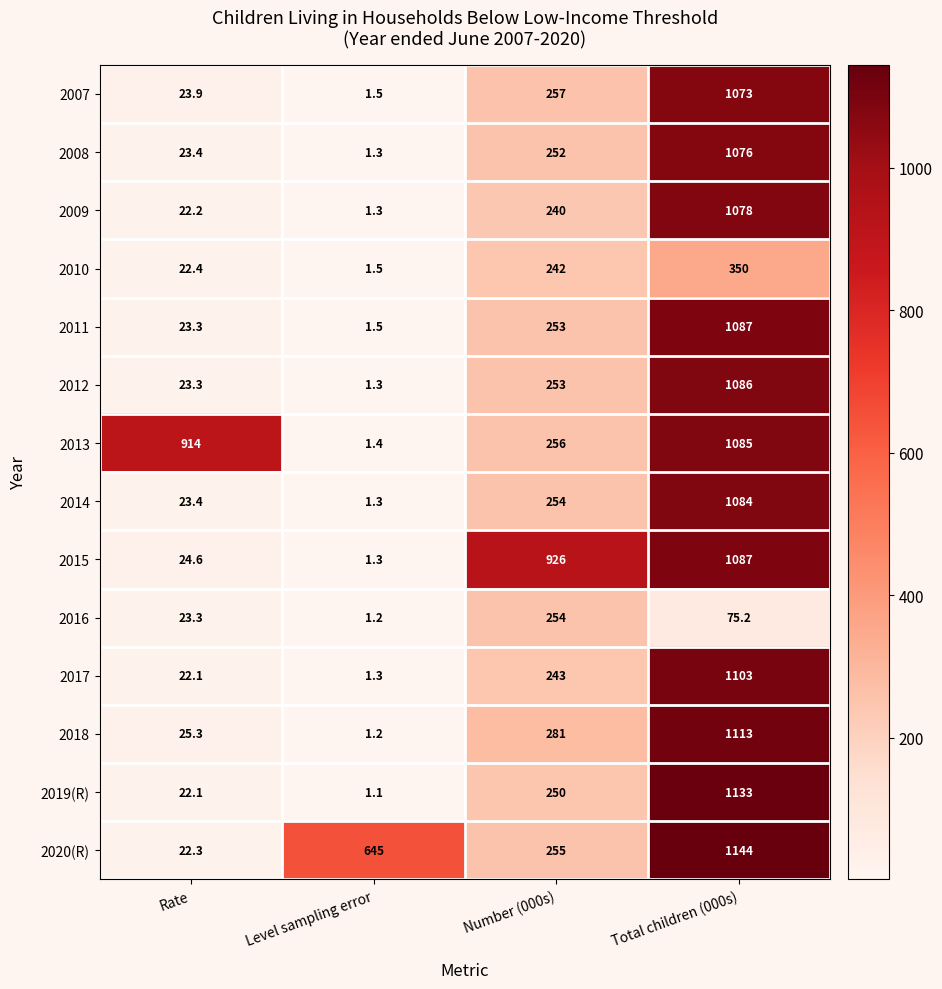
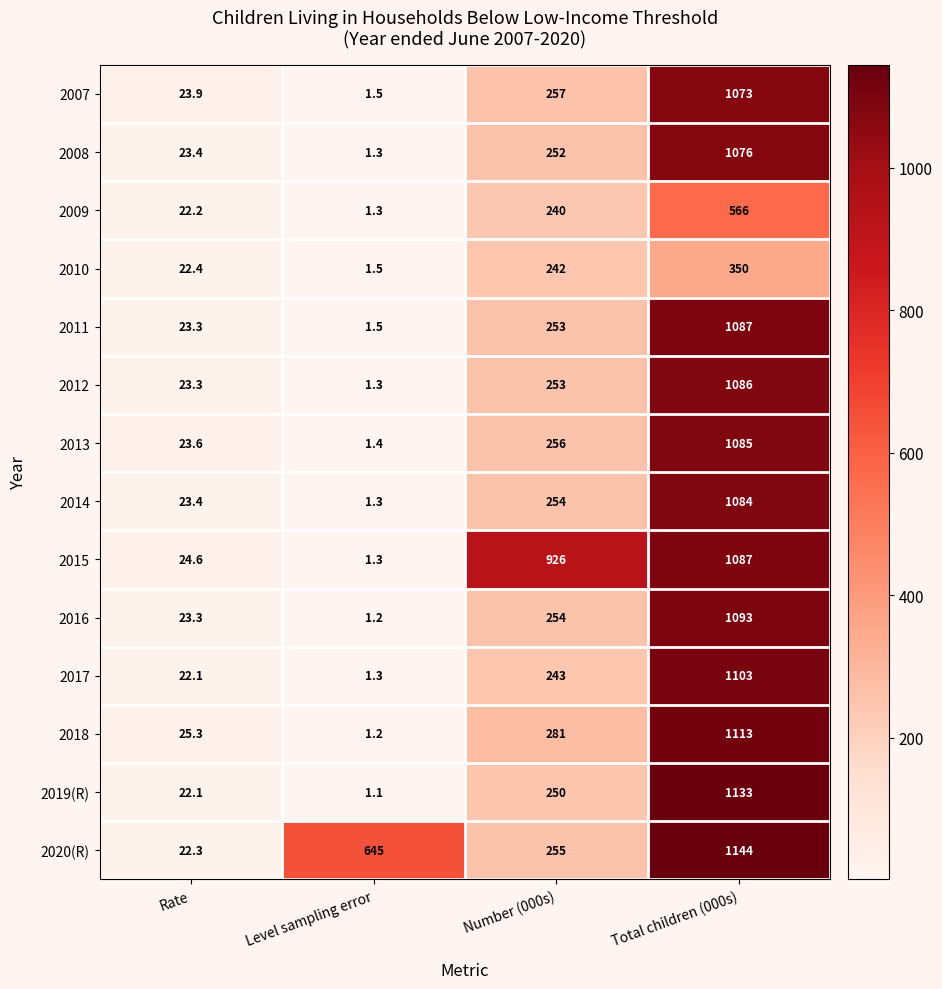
  {
    "2007": {
      "Rate": 23.9,
      "Level sampling error": 1.5,
      "Number (000s)": 257,
      "Total children (000s)": 1073
    },
    "2008": {
      "Rate": 23.4,
      "Level sampling error": 1.3,
      "Number (000s)": 252,
      "Total children (000s)": 1076
    },
    "2009": {
      "Rate": 22.2,
      "Level sampling error": 1.3,
      "Number (000s)": 240,
-     "Total children (000s)": 1078
+     "Total children (000s)": 566
    },
    "2010": {
      "Rate": 22.4,
      "Level sampling error": 1.5,
      "Number (000s)": 242,
      "Total children (000s)": 350
    },
    "2011": {
      "Rate": 23.3,
      "Level sampling error": 1.5,
      "Number (000s)": 253,
      "Total children (000s)": 1087
    },
    "2012": {
      "Rate": 23.3,
      "Level sampling error": 1.3,
      "Number (000s)": 253,
      "Total children (000s)": 1086
    },
    "2013": {
-     "Rate": 914,
+     "Rate": 23.6,
      "Level sampling error": 1.4,
      "Number (000s)": 256,
      "Total children (000s)": 1085
    },
    "2014": {
      "Rate": 23.4,
      "Level sampling error": 1.3,
      "Number (000s)": 254,
      "Total children (000s)": 1084
    },
    "2015": {
      "Rate": 24.6,
      "Level sampling error": 1.3,
      "Number (000s)": 926,
      "Total children (000s)": 1087
    },
    "2016": {
      "Rate": 23.3,
      "Level sampling error": 1.2,
      "Number (000s)": 254,
-     "Total children (000s)": 75.2
+     "Total children (000s)": 1093
    },
    "2017": {
      "Rate": 22.1,
      "Level sampling error": 1.3,
      "Number (000s)": 243,
      "Total children (000s)": 1103
    },
    "2018": {
      "Rate": 25.3,
      "Level sampling error": 1.2,
      "Number (000s)": 281,
      "Total children (000s)": 1113
    },
    "2019(R)": {
      "Rate": 22.1,
      "Level sampling error": 1.1,
      "Number (000s)": 250,
      "Total children (000s)": 1133
    },
    "2020(R)": {
      "Rate": 22.3,
      "Level sampling error": 645,
      "Number (000s)": 255,
      "Total children (000s)": 1144
    }
  }
